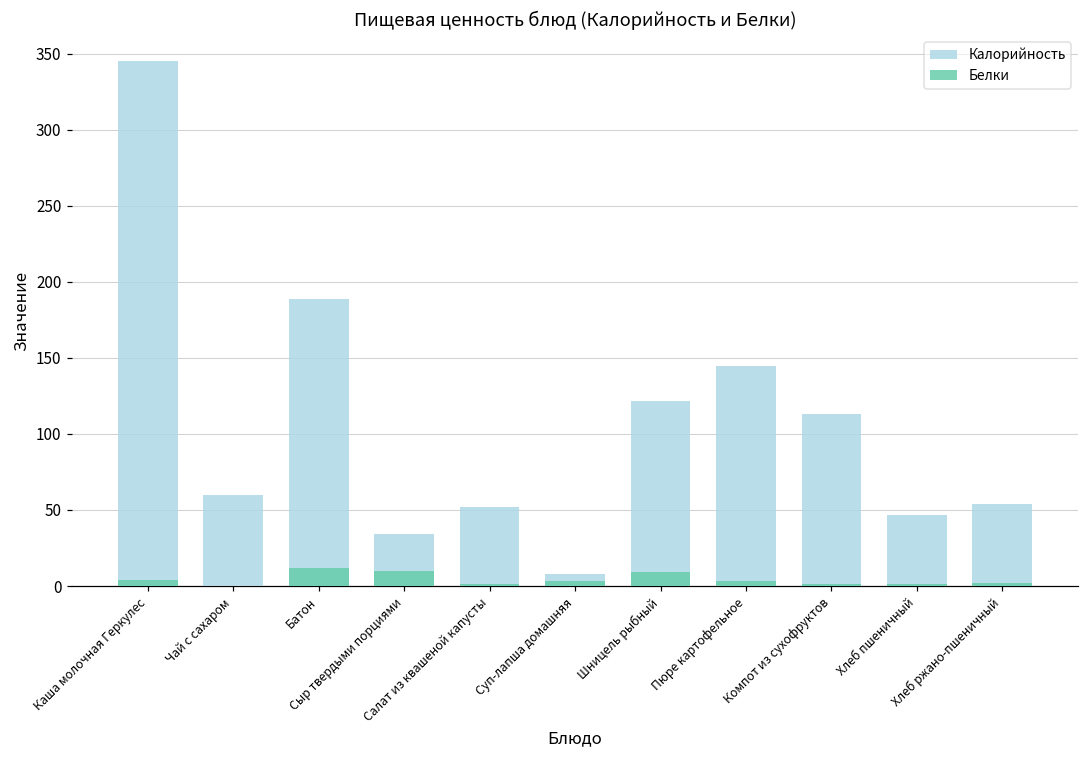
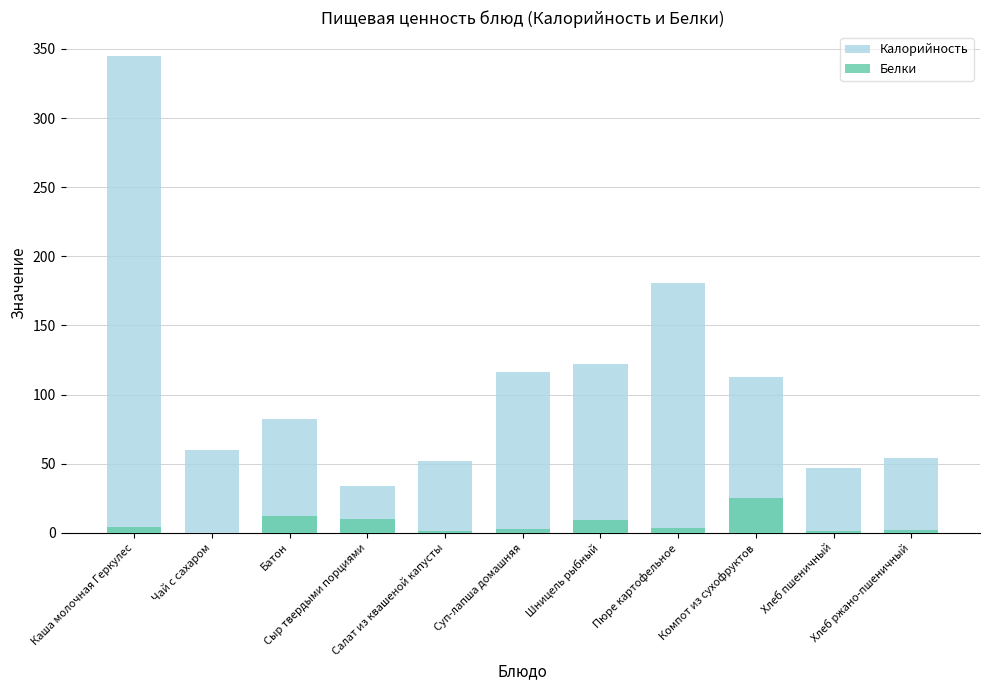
  {
    "Калорийность": {
      "Каша молочная Геркулес": 345,
      "Чай с сахаром": 60,
-     "Батон": 189,
+     "Батон": 82,
      "Сыр твердыми порциями": 34,
      "Салат из квашеной капусты": 52,
-     "Суп-лапша домашняя": 8,
+     "Суп-лапша домашняя": 116,
      "Шницель рыбный": 122,
-     "Пюре картофельное": 145,
+     "Пюре картофельное": 181,
      "Компот из сухофруктов": 113,
      "Хлеб пшеничный": 47,
      "Хлеб ржано-пшеничный": 54
    },
    "Белки": {
      "Чай с сахаром": 0,
-     "Компот из сухофруктов": 1
+     "Компот из сухофруктов": 25
    }
  }
